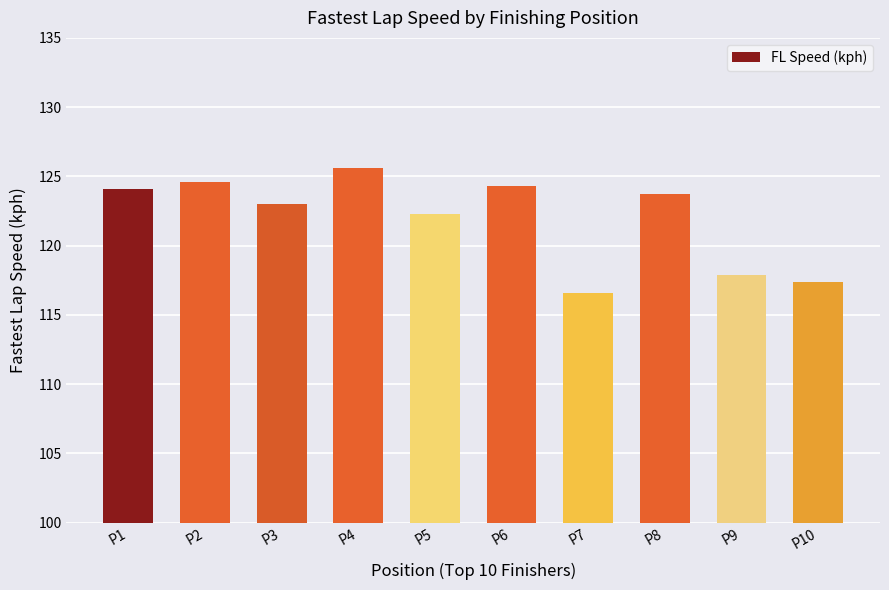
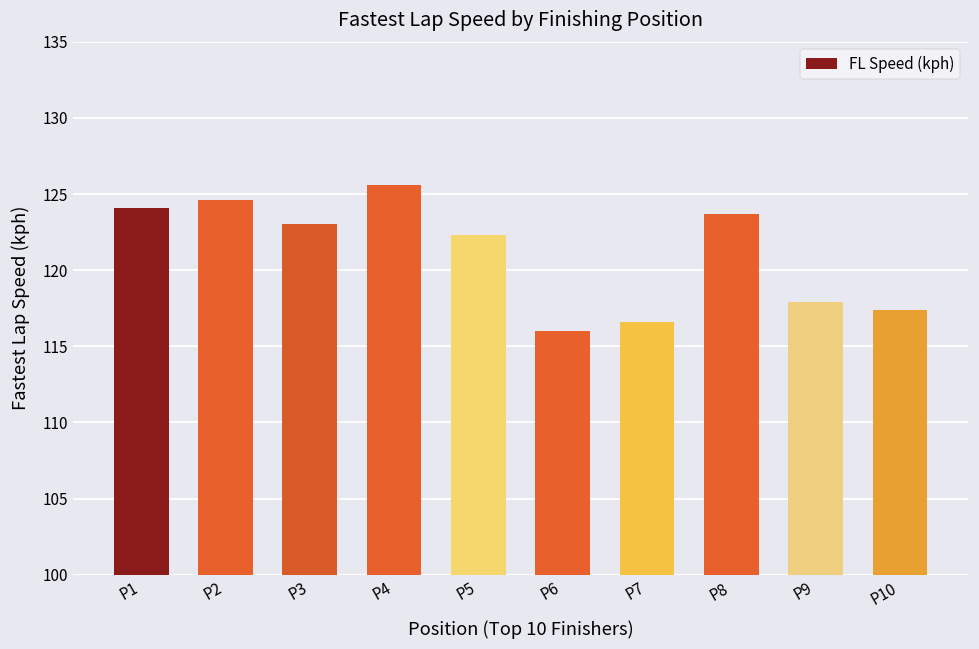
  {
    "P1": 124.1,
    "P2": 124.6,
    "P3": 123.0,
    "P4": 125.6,
    "P5": 122.3,
-   "P6": 124.3,
+   "P6": 116.0,
    "P7": 116.6,
    "P8": 123.7,
    "P9": 117.9,
    "P10": 117.4
  }
